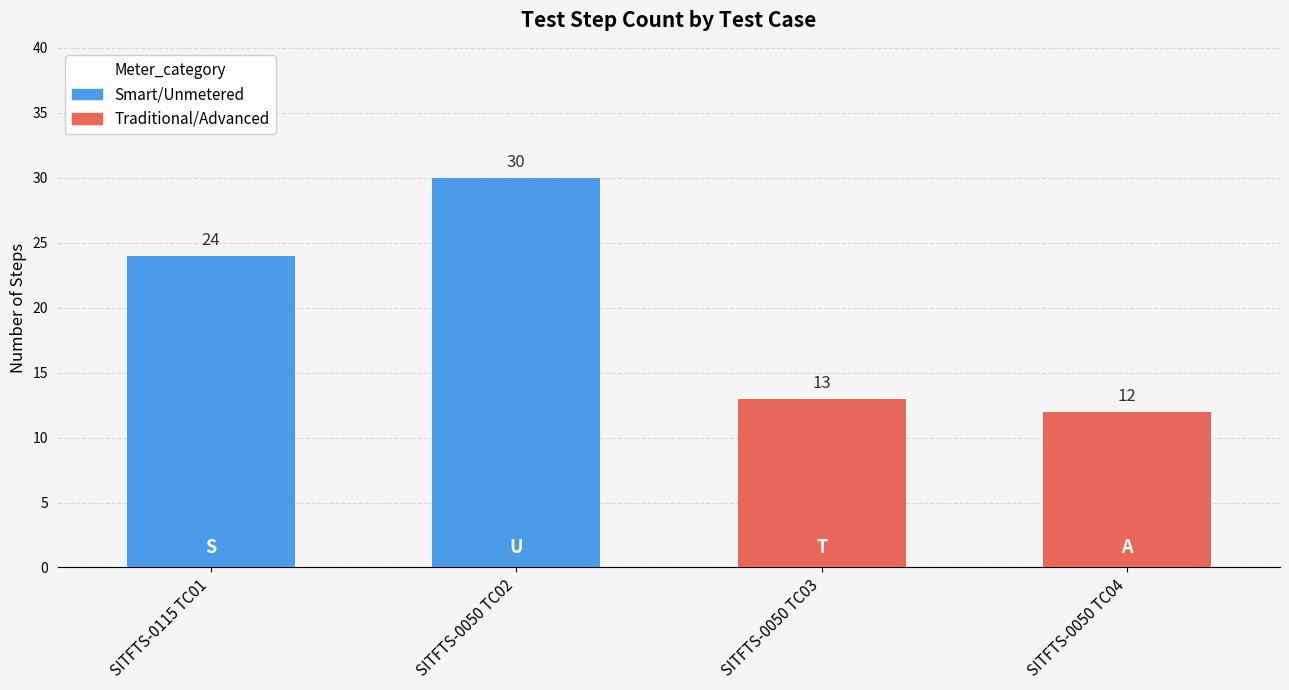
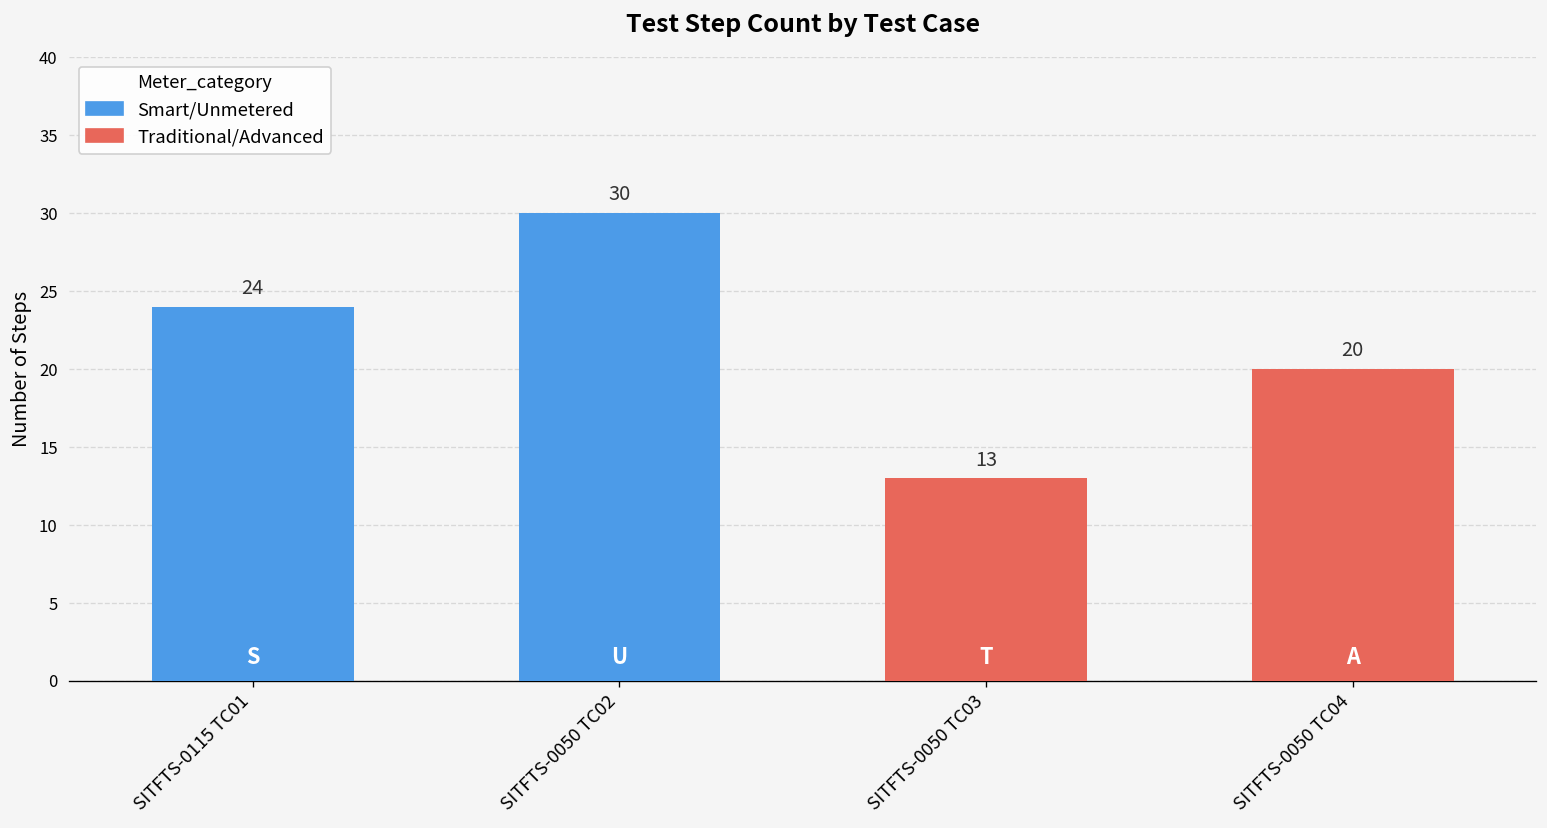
  {
    "SITFTS-0115 TC01": 24,
    "SITFTS-0050 TC02": 30,
    "SITFTS-0050 TC03": 13,
-   "SITFTS-0050 TC04": 12
+   "SITFTS-0050 TC04": 20
  }
